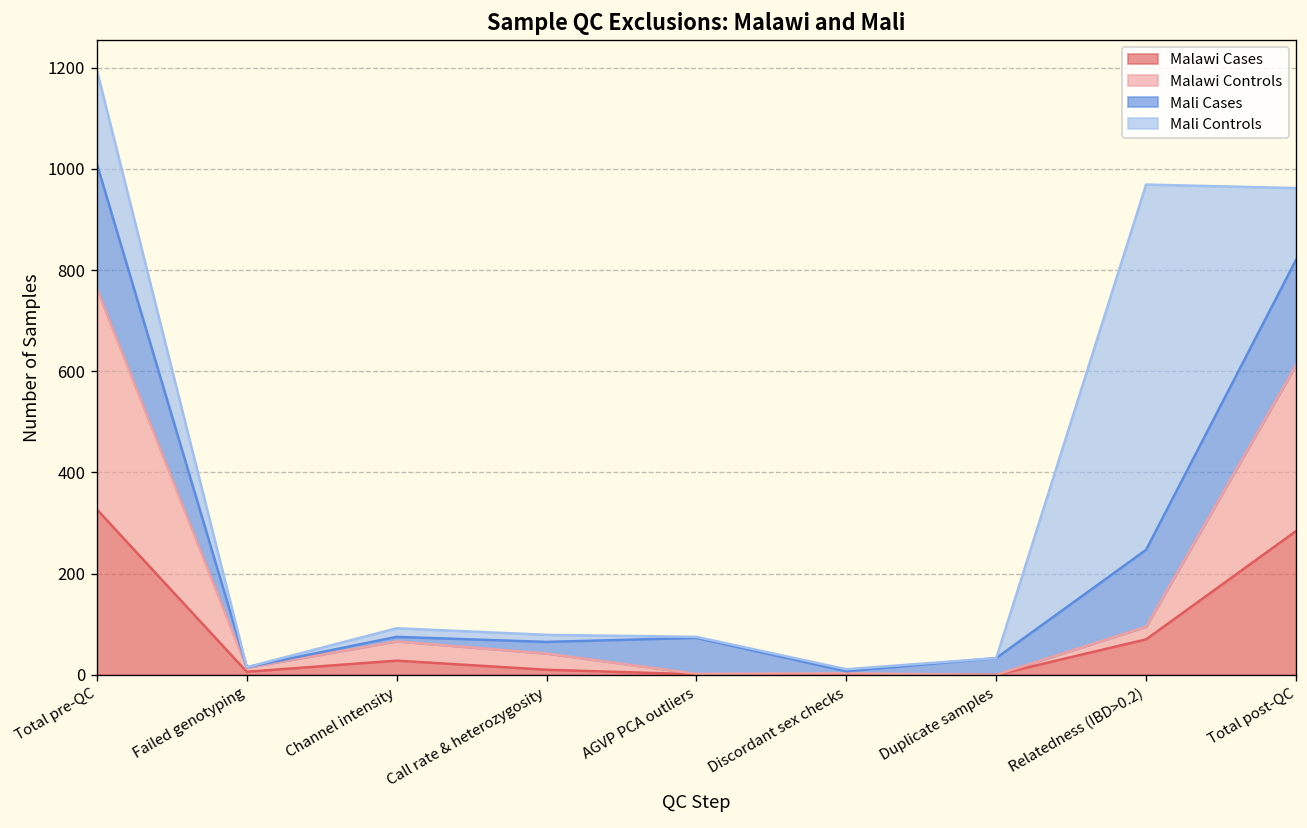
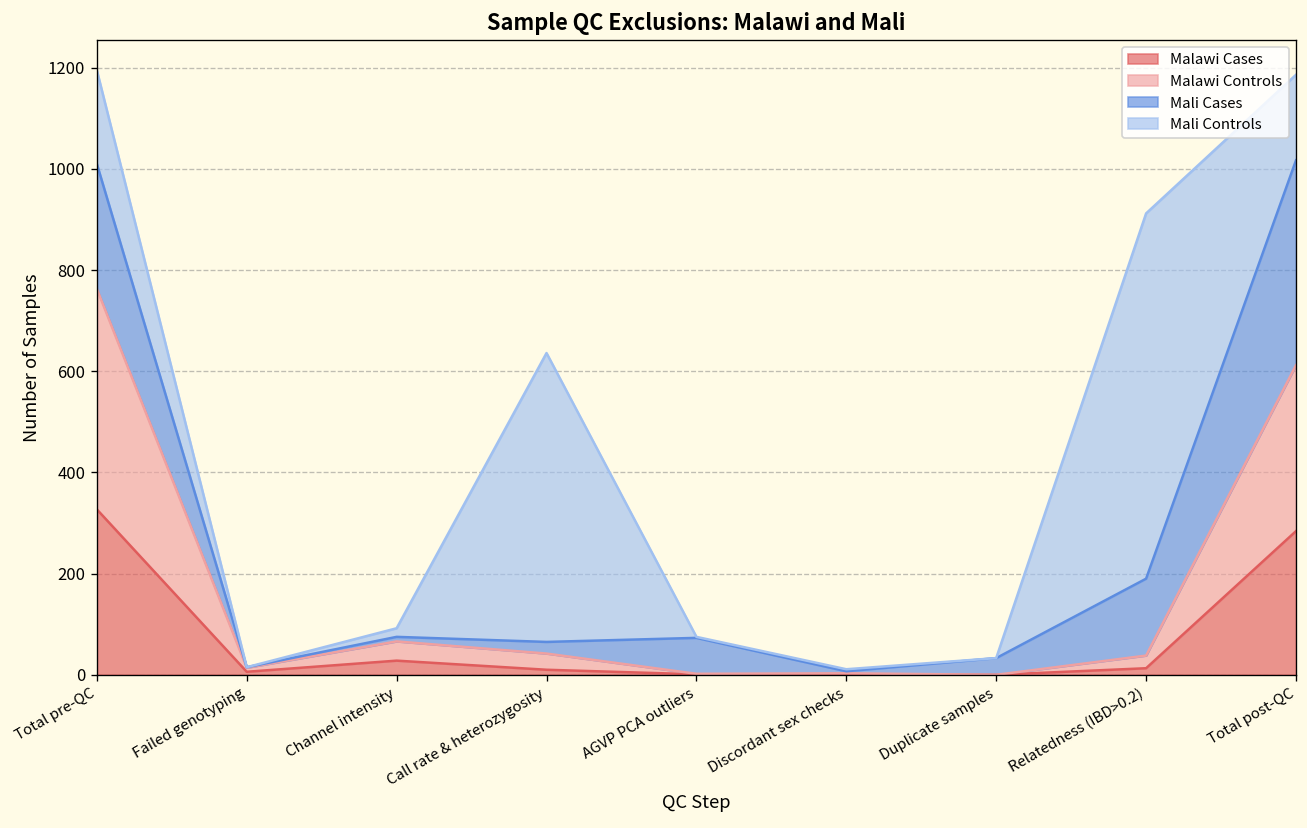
  {
    "Malawi Cases": {
      "Total pre-QC": 330,
      "Failed genotyping": 10,
      "Channel intensity": 30,
      "Call rate & heterozygosity": 10,
-     "Relatedness (IBD>0.2)": 70,
+     "Relatedness (IBD>0.2)": 10,
      "Total post-QC": 280
    },
    "Malawi Controls": {
      "Total pre-QC": 440,
      "Channel intensity": 40,
      "Call rate & heterozygosity": 30,
      "Relatedness (IBD>0.2)": 30,
      "Total post-QC": 330
    },
    "Mali Cases": {
      "Total pre-QC": 250,
      "Channel intensity": 10,
      "Call rate & heterozygosity": 20,
      "Relatedness (IBD>0.2)": 150,
-     "Total post-QC": 210
+     "Total post-QC": 410
    },
    "Mali Controls": {
      "Total pre-QC": 190,
      "Channel intensity": 20,
-     "Call rate & heterozygosity": 10,
+     "Call rate & heterozygosity": 570,
      "Relatedness (IBD>0.2)": 720,
-     "Total post-QC": 140
+     "Total post-QC": 170
    }
  }
